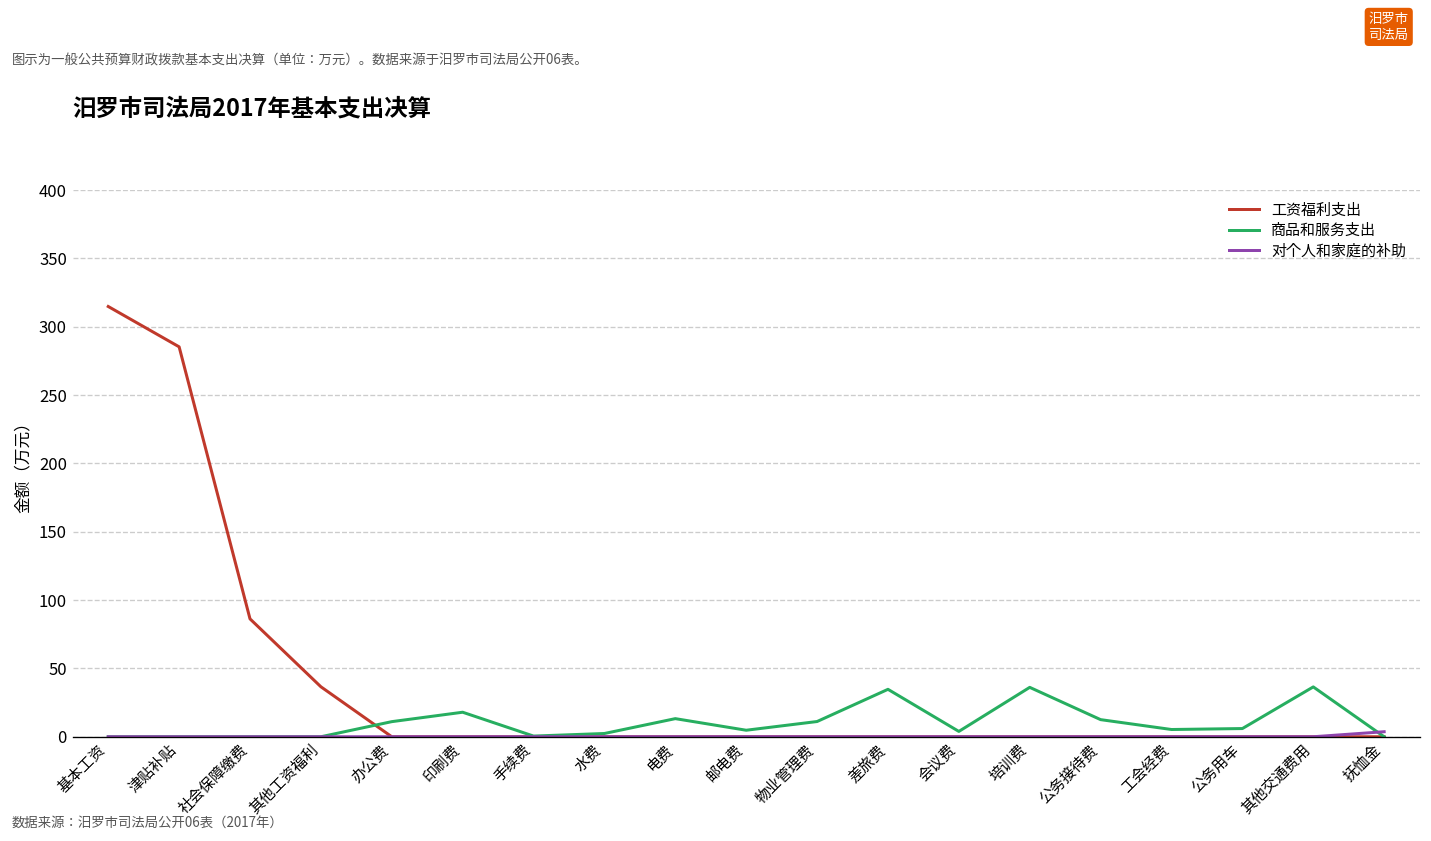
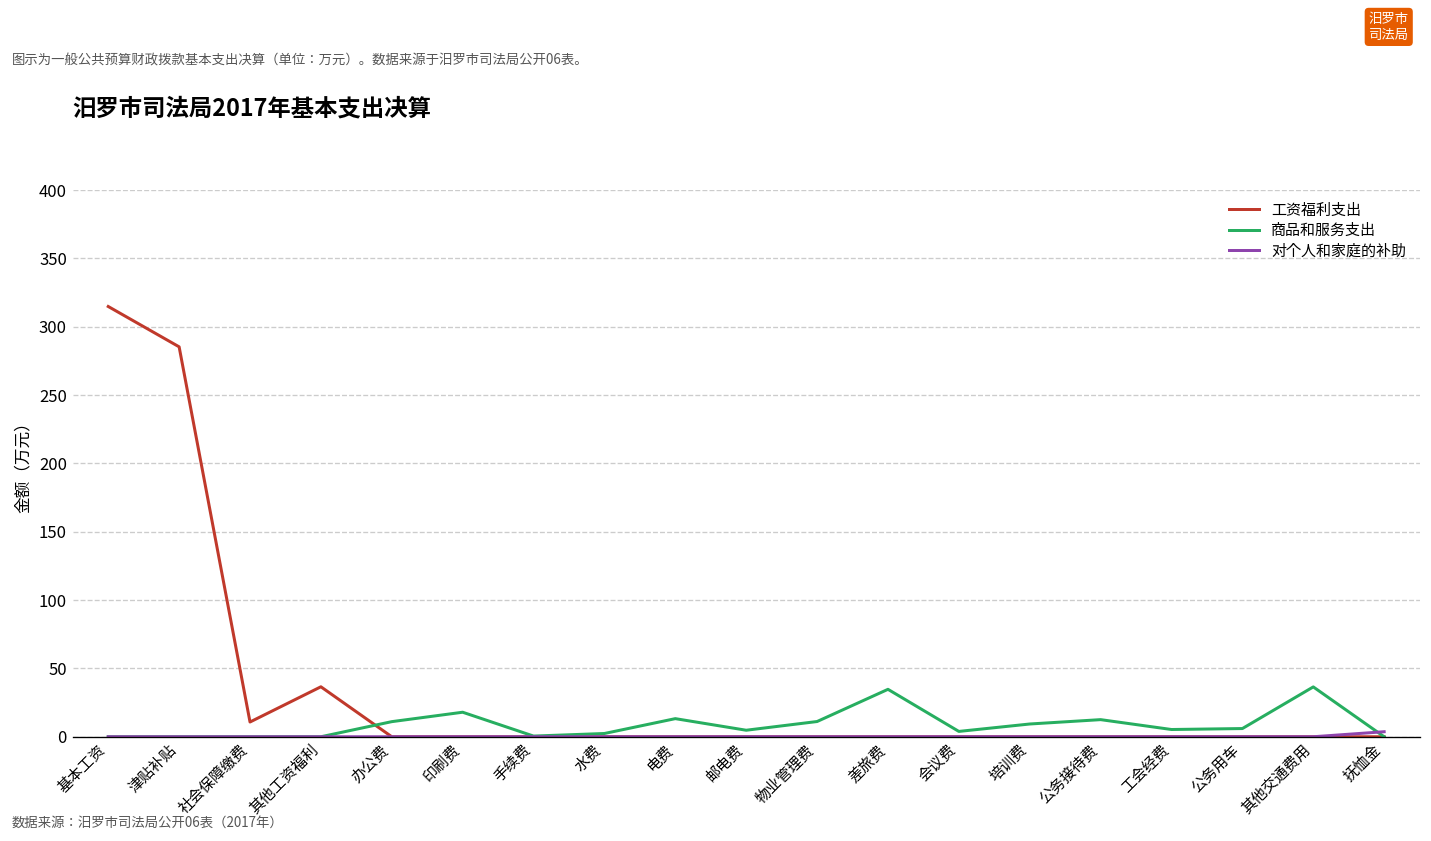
  {
    "工资福利支出": {
      "基本工资": 315,
      "津贴补贴": 285,
-     "社会保障缴费": 86,
+     "社会保障缴费": 11,
      "其他工资福利": 37
    },
    "商品和服务支出": {
      "办公费": 11,
      "印刷费": 18,
      "水费": 2,
      "电费": 13,
      "邮电费": 5,
      "物业管理费": 11,
      "差旅费": 35,
      "会议费": 4,
-     "培训费": 36,
+     "培训费": 9,
      "公务接待费": 13,
      "工会经费": 5,
      "公务用车": 6,
      "其他交通费用": 36
    },
    "对个人和家庭的补助": {
      "抚恤金": 4
    }
  }
